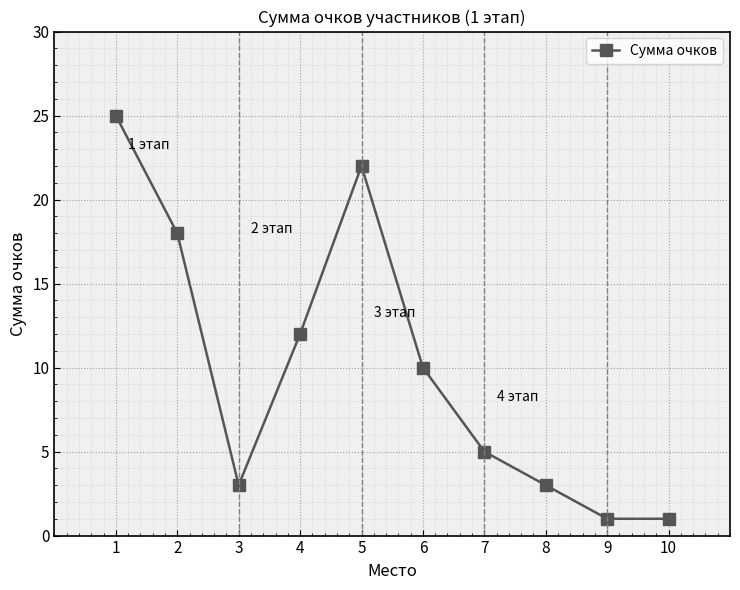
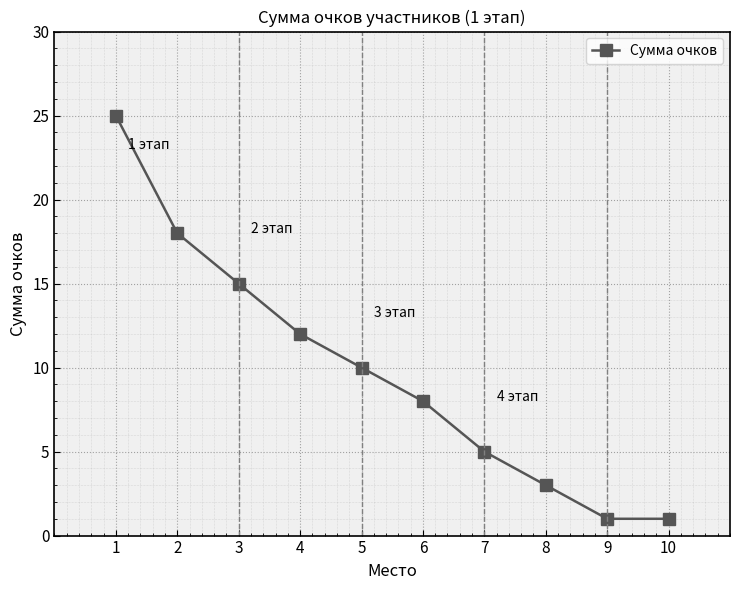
  {
    "1": 25,
    "2": 18,
-   "3": 3,
+   "3": 15,
    "4": 12,
-   "5": 22,
-   "6": 10,
+   "5": 10,
+   "6": 8,
    "7": 5,
    "8": 3,
    "9": 1,
    "10": 1
  }
